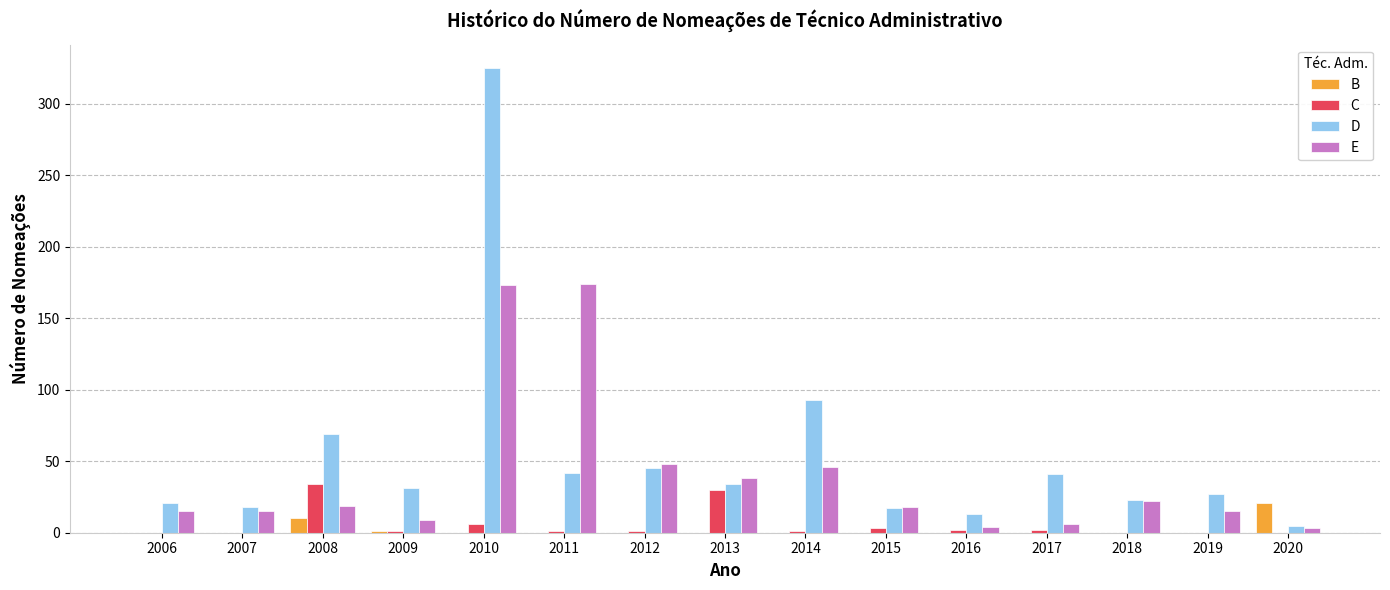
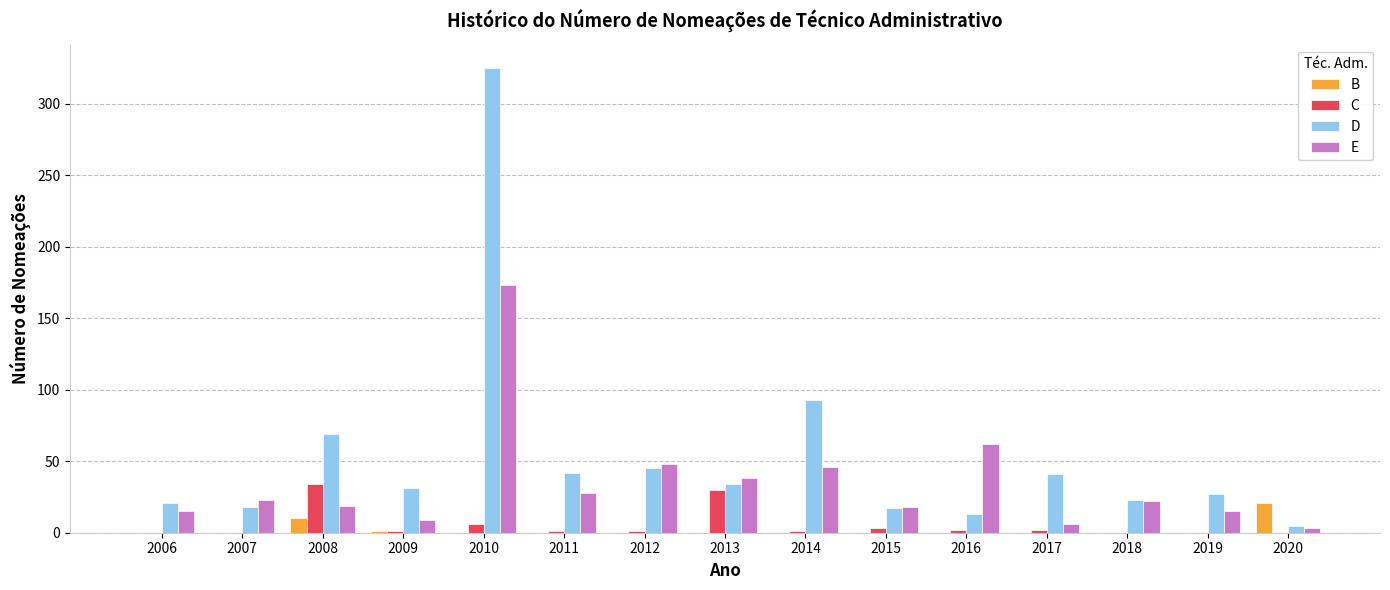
  {
    "B": {
      "2006": 0,
      "2007": 0,
      "2008": 10,
      "2010": 0,
      "2011": 0,
      "2012": 0,
      "2013": 0,
      "2014": 0,
      "2015": 0,
      "2016": 0,
      "2017": 0,
      "2018": 0,
      "2019": 0,
      "2020": 21
    },
    "C": {
      "2006": 0,
      "2007": 0,
      "2008": 34,
      "2010": 6,
      "2013": 30,
      "2015": 3,
      "2016": 2,
      "2017": 2,
      "2018": 0,
      "2019": 0,
      "2020": 0
    },
    "D": {
      "2006": 21,
      "2007": 18,
      "2008": 69,
      "2009": 31,
      "2010": 325,
      "2011": 42,
      "2012": 45,
      "2013": 34,
      "2014": 93,
      "2015": 17,
      "2016": 13,
      "2017": 41,
      "2018": 23,
      "2019": 27,
      "2020": 5
    },
    "E": {
      "2006": 15,
-     "2007": 15,
+     "2007": 23,
      "2008": 19,
      "2009": 9,
      "2010": 173,
-     "2011": 174,
+     "2011": 28,
      "2012": 48,
      "2013": 38,
      "2014": 46,
      "2015": 18,
-     "2016": 4,
+     "2016": 62,
      "2017": 6,
      "2018": 22,
      "2019": 15,
      "2020": 3
    }
  }
